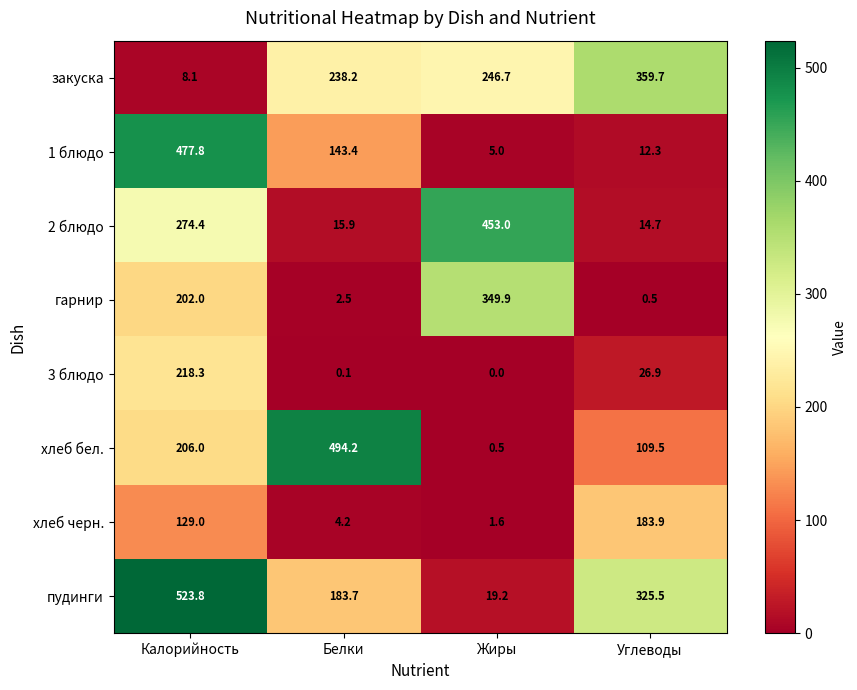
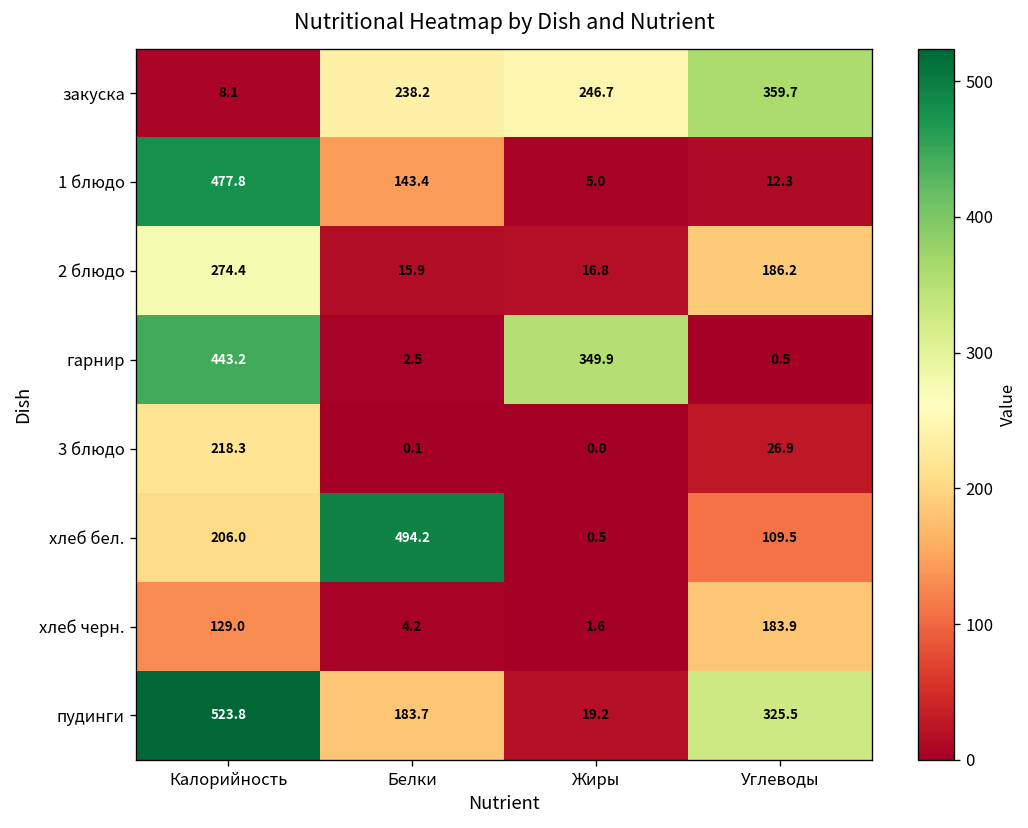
  {
    "закуска": {
      "Калорийность": 8.1,
      "Белки": 238.2,
      "Жиры": 246.7,
      "Углеводы": 359.7
    },
    "1 блюдо": {
      "Калорийность": 477.8,
      "Белки": 143.4,
      "Жиры": 5.0,
      "Углеводы": 12.3
    },
    "2 блюдо": {
      "Калорийность": 274.4,
      "Белки": 15.9,
-     "Жиры": 453.0,
-     "Углеводы": 14.7
+     "Жиры": 16.8,
+     "Углеводы": 186.2
    },
    "гарнир": {
-     "Калорийность": 202.0,
+     "Калорийность": 443.2,
      "Белки": 2.5,
      "Жиры": 349.9,
      "Углеводы": 0.5
    },
    "3 блюдо": {
      "Калорийность": 218.3,
      "Белки": 0.1,
      "Жиры": 0.0,
      "Углеводы": 26.9
    },
    "хлеб бел.": {
      "Калорийность": 206.0,
      "Белки": 494.2,
      "Жиры": 0.5,
      "Углеводы": 109.5
    },
    "хлеб черн.": {
      "Калорийность": 129.0,
      "Белки": 4.2,
      "Жиры": 1.6,
      "Углеводы": 183.9
    },
    "пудинги": {
      "Калорийность": 523.8,
      "Белки": 183.7,
      "Жиры": 19.2,
      "Углеводы": 325.5
    }
  }
